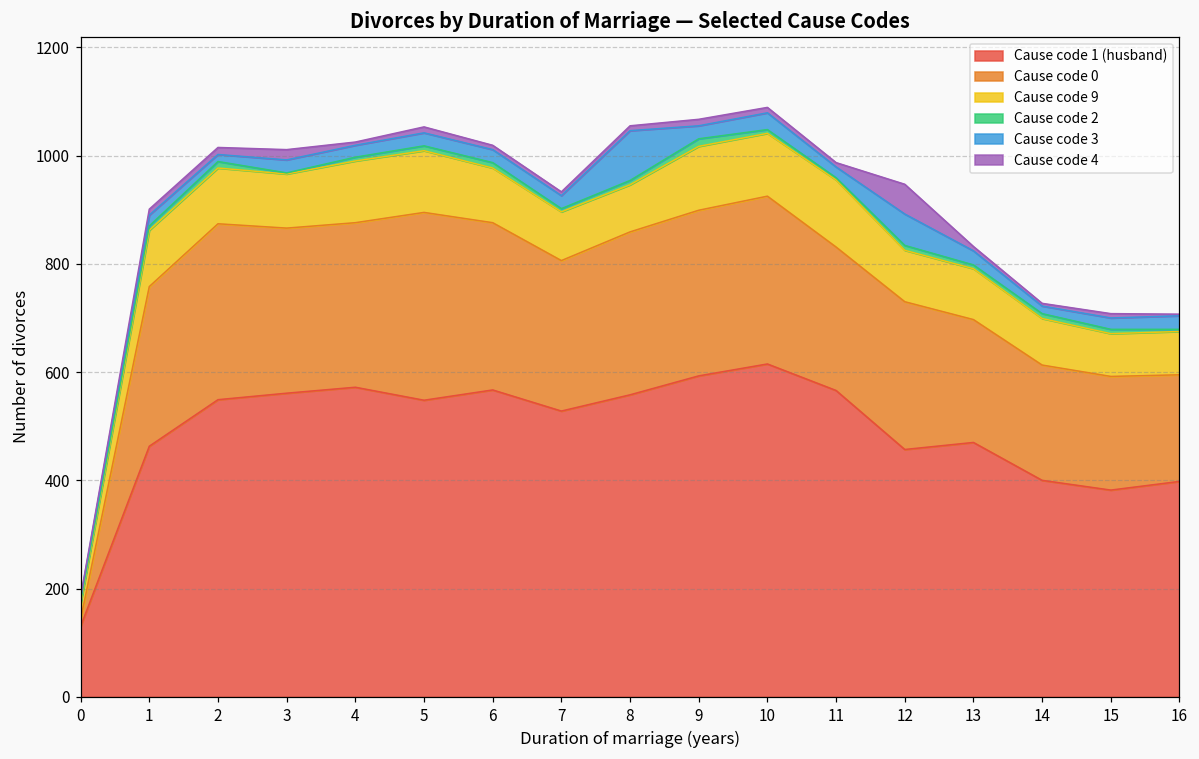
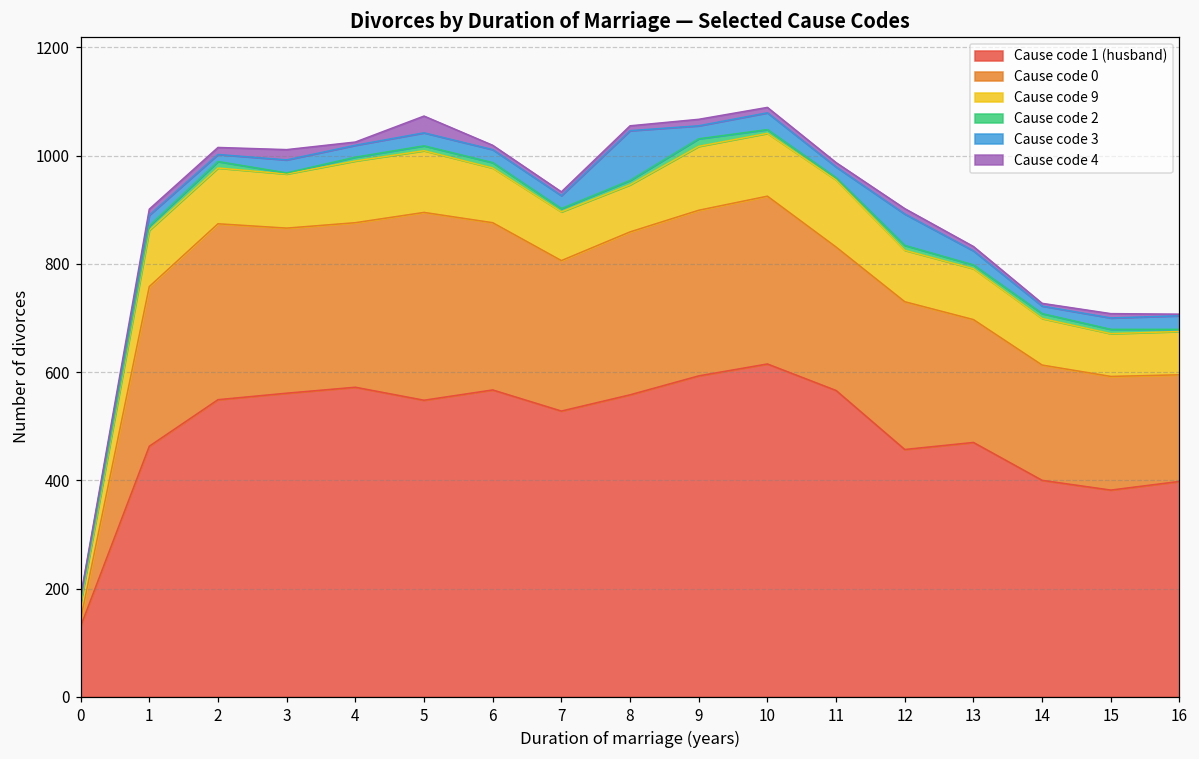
  {
    "Cause code 9": {
      "1": 100,
      "2": 100,
      "4": 110,
      "5": 110,
      "6": 100,
      "7": 90,
      "8": 90,
      "9": 120,
      "10": 120,
      "12": 100,
      "13": 90,
      "14": 90,
      "15": 80
    },
    "Cause code 2": {
      "1": 10,
      "2": 10,
      "4": 10,
      "5": 10,
      "6": 10,
      "7": 10,
      "8": 10,
      "9": 10,
      "10": 10,
      "12": 10,
      "13": 10,
      "14": 10,
      "15": 10
    },
    "Cause code 3": {
      "1": 20,
      "2": 10,
      "3": 20,
      "4": 20,
      "5": 20,
      "6": 20,
      "7": 20,
      "8": 90,
      "9": 20,
      "10": 30,
      "11": 20,
      "12": 60,
      "13": 30,
      "15": 20
    },
    "Cause code 4": {
      "1": 10,
      "2": 10,
      "3": 20,
      "4": 10,
-     "5": 10,
+     "5": 30,
      "6": 10,
      "7": 10,
      "8": 10,
      "9": 10,
      "10": 10,
      "11": 10,
-     "12": 60,
+     "12": 10,
      "13": 10,
      "15": 10
    }
  }
